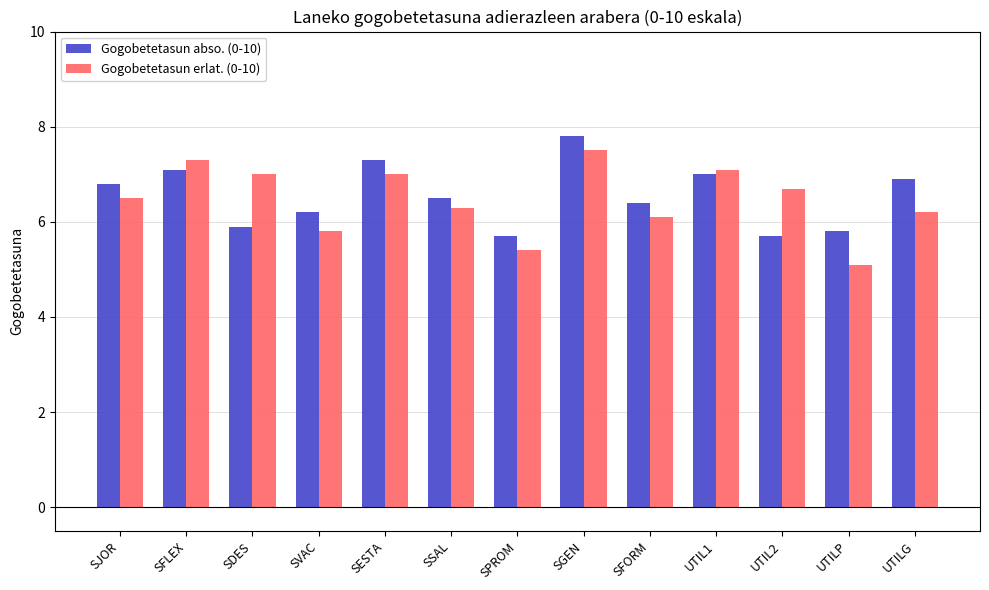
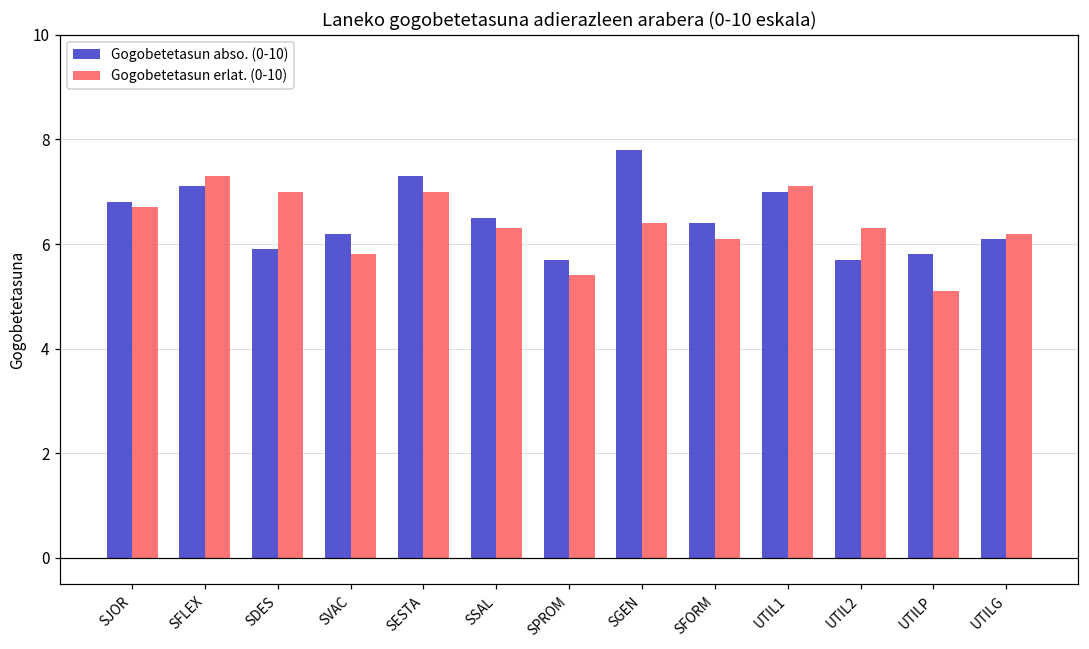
  {
    "Gogobetetasun abso. (0-10)": {
      "SJOR": 6.8,
      "SFLEX": 7.1,
      "SDES": 5.9,
      "SVAC": 6.2,
      "SESTA": 7.3,
      "SSAL": 6.5,
      "SPROM": 5.7,
      "SGEN": 7.8,
      "SFORM": 6.4,
      "UTIL1": 7.0,
      "UTIL2": 5.7,
      "UTILP": 5.8,
-     "UTILG": 6.9
+     "UTILG": 6.1
    },
    "Gogobetetasun erlat. (0-10)": {
-     "SJOR": 6.5,
+     "SJOR": 6.7,
      "SFLEX": 7.3,
      "SDES": 7.0,
      "SVAC": 5.8,
      "SESTA": 7.0,
      "SSAL": 6.3,
      "SPROM": 5.4,
-     "SGEN": 7.5,
+     "SGEN": 6.4,
      "SFORM": 6.1,
      "UTIL1": 7.1,
-     "UTIL2": 6.7,
+     "UTIL2": 6.3,
      "UTILP": 5.1,
      "UTILG": 6.2
    }
  }
